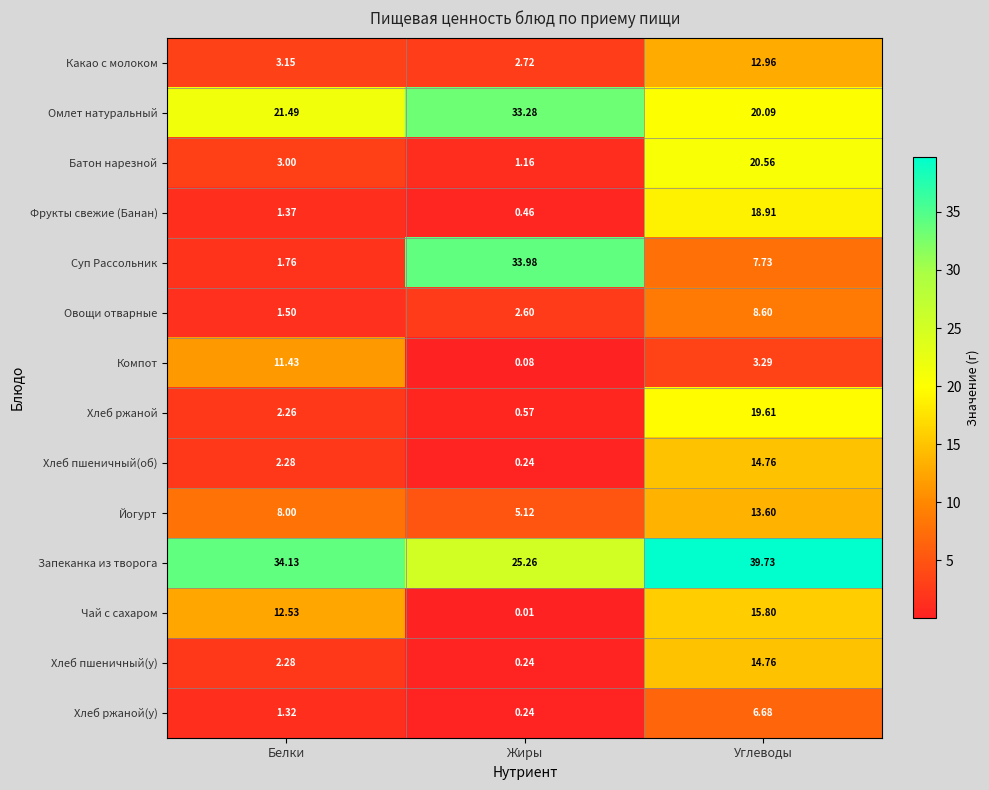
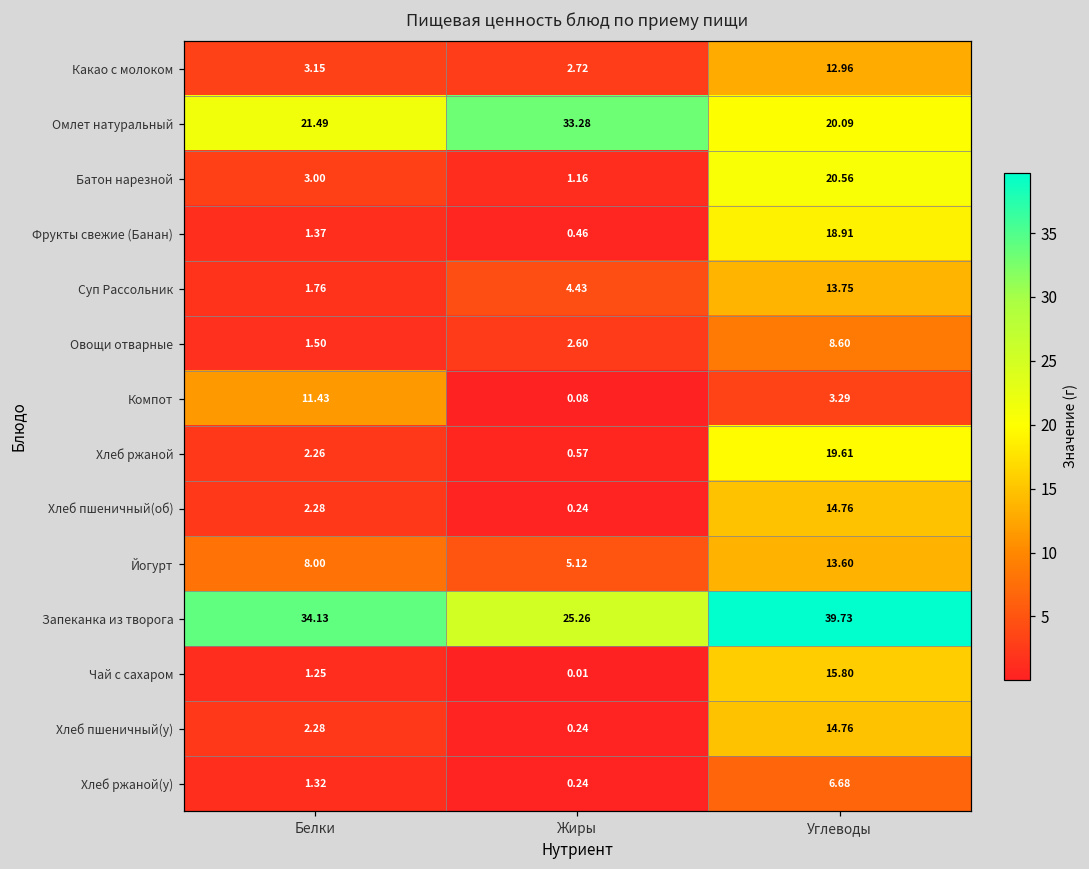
  {
    "Какао с молоком": {
      "Белки": 3.15,
      "Жиры": 2.72,
      "Углеводы": 12.96
    },
    "Омлет натуральный": {
      "Белки": 21.49,
      "Жиры": 33.28,
      "Углеводы": 20.09
    },
    "Батон нарезной": {
      "Белки": 3.00,
      "Жиры": 1.16,
      "Углеводы": 20.56
    },
    "Фрукты свежие (Банан)": {
      "Белки": 1.37,
      "Жиры": 0.46,
      "Углеводы": 18.91
    },
    "Суп Рассольник": {
      "Белки": 1.76,
-     "Жиры": 33.98,
-     "Углеводы": 7.73
+     "Жиры": 4.43,
+     "Углеводы": 13.75
    },
    "Овощи отварные": {
      "Белки": 1.50,
      "Жиры": 2.60,
      "Углеводы": 8.60
    },
    "Компот": {
      "Белки": 11.43,
      "Жиры": 0.08,
      "Углеводы": 3.29
    },
    "Хлеб ржаной": {
      "Белки": 2.26,
      "Жиры": 0.57,
      "Углеводы": 19.61
    },
    "Хлеб пшеничный(об)": {
      "Белки": 2.28,
      "Жиры": 0.24,
      "Углеводы": 14.76
    },
    "Йогурт": {
      "Белки": 8.00,
      "Жиры": 5.12,
      "Углеводы": 13.60
    },
    "Запеканка из творога": {
      "Белки": 34.13,
      "Жиры": 25.26,
      "Углеводы": 39.73
    },
    "Чай с сахаром": {
-     "Белки": 12.53,
+     "Белки": 1.25,
      "Жиры": 0.01,
      "Углеводы": 15.80
    },
    "Хлеб пшеничный(у)": {
      "Белки": 2.28,
      "Жиры": 0.24,
      "Углеводы": 14.76
    },
    "Хлеб ржаной(у)": {
      "Белки": 1.32,
      "Жиры": 0.24,
      "Углеводы": 6.68
    }
  }
